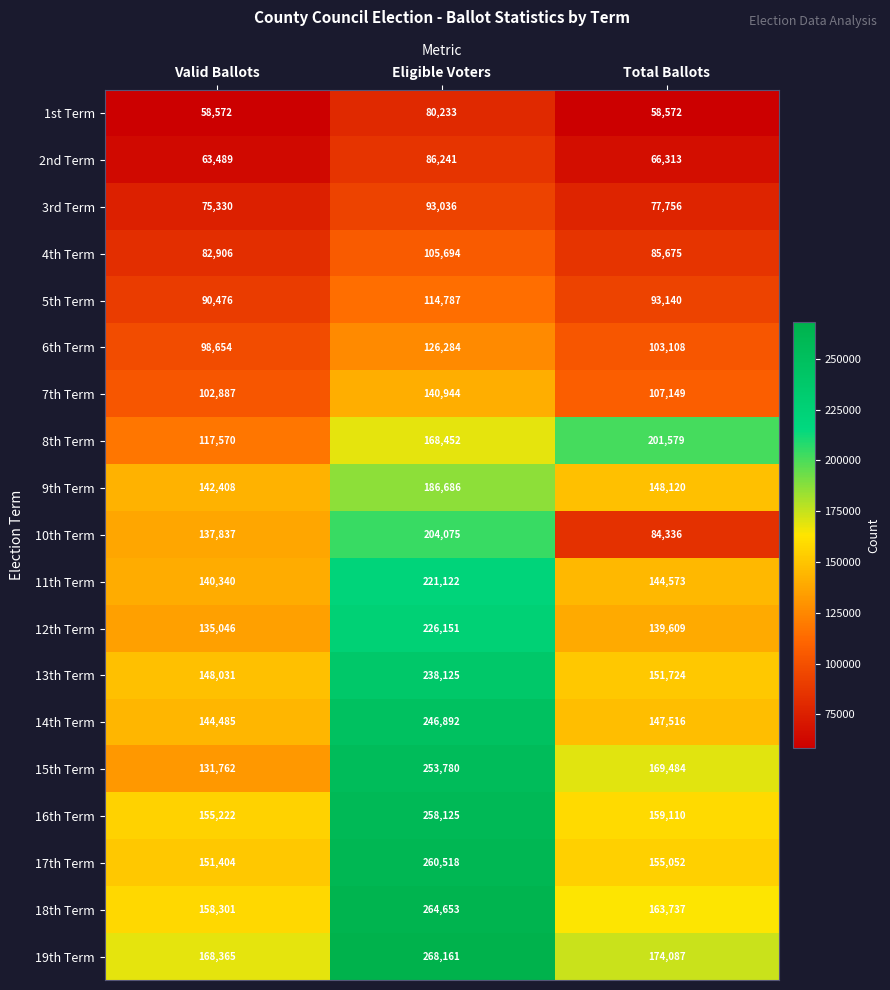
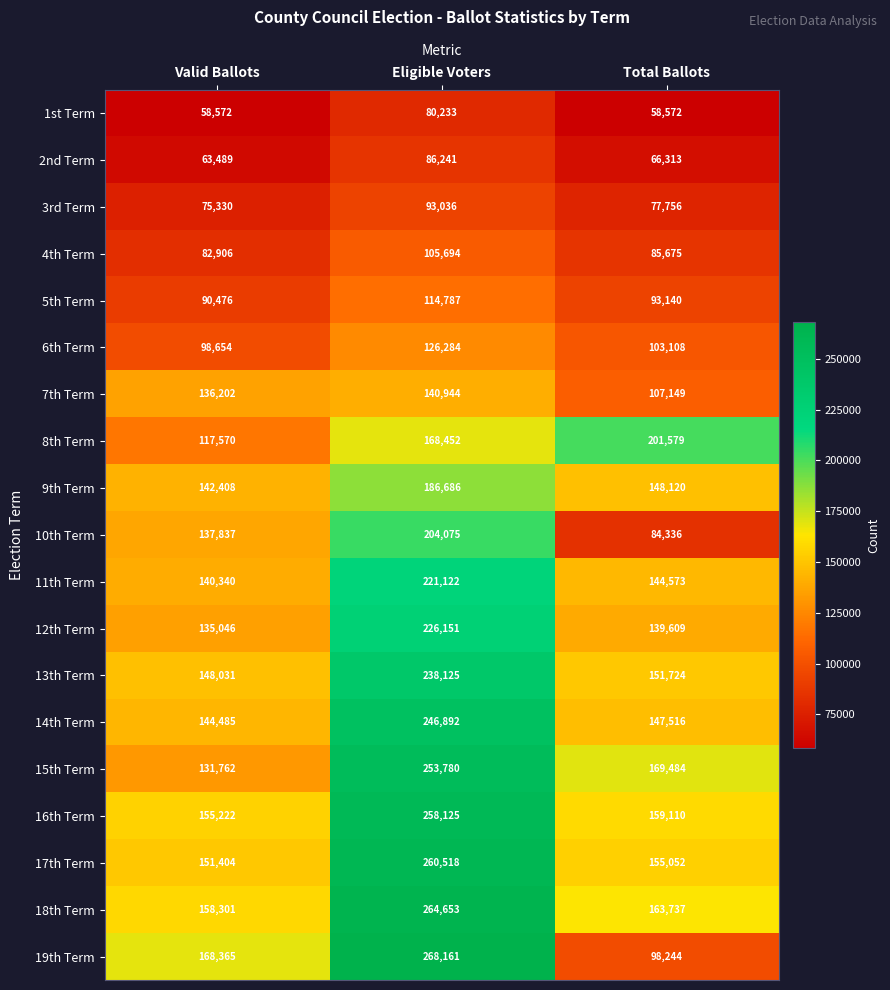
  {
    "1st Term": {
      "Valid Ballots": "58,572",
      "Eligible Voters": "80,233",
      "Total Ballots": "58,572"
    },
    "2nd Term": {
      "Valid Ballots": "63,489",
      "Eligible Voters": "86,241",
      "Total Ballots": "66,313"
    },
    "3rd Term": {
      "Valid Ballots": "75,330",
      "Eligible Voters": "93,036",
      "Total Ballots": "77,756"
    },
    "4th Term": {
      "Valid Ballots": "82,906",
      "Eligible Voters": "105,694",
      "Total Ballots": "85,675"
    },
    "5th Term": {
      "Valid Ballots": "90,476",
      "Eligible Voters": "114,787",
      "Total Ballots": "93,140"
    },
    "6th Term": {
      "Valid Ballots": "98,654",
      "Eligible Voters": "126,284",
      "Total Ballots": "103,108"
    },
    "7th Term": {
-     "Valid Ballots": "102,887",
+     "Valid Ballots": "136,202",
      "Eligible Voters": "140,944",
      "Total Ballots": "107,149"
    },
    "8th Term": {
      "Valid Ballots": "117,570",
      "Eligible Voters": "168,452",
      "Total Ballots": "201,579"
    },
    "9th Term": {
      "Valid Ballots": "142,408",
      "Eligible Voters": "186,686",
      "Total Ballots": "148,120"
    },
    "10th Term": {
      "Valid Ballots": "137,837",
      "Eligible Voters": "204,075",
      "Total Ballots": "84,336"
    },
    "11th Term": {
      "Valid Ballots": "140,340",
      "Eligible Voters": "221,122",
      "Total Ballots": "144,573"
    },
    "12th Term": {
      "Valid Ballots": "135,046",
      "Eligible Voters": "226,151",
      "Total Ballots": "139,609"
    },
    "13th Term": {
      "Valid Ballots": "148,031",
      "Eligible Voters": "238,125",
      "Total Ballots": "151,724"
    },
    "14th Term": {
      "Valid Ballots": "144,485",
      "Eligible Voters": "246,892",
      "Total Ballots": "147,516"
    },
    "15th Term": {
      "Valid Ballots": "131,762",
      "Eligible Voters": "253,780",
      "Total Ballots": "169,484"
    },
    "16th Term": {
      "Valid Ballots": "155,222",
      "Eligible Voters": "258,125",
      "Total Ballots": "159,110"
    },
    "17th Term": {
      "Valid Ballots": "151,404",
      "Eligible Voters": "260,518",
      "Total Ballots": "155,052"
    },
    "18th Term": {
      "Valid Ballots": "158,301",
      "Eligible Voters": "264,653",
      "Total Ballots": "163,737"
    },
    "19th Term": {
      "Valid Ballots": "168,365",
      "Eligible Voters": "268,161",
-     "Total Ballots": "174,087"
+     "Total Ballots": "98,244"
    }
  }
